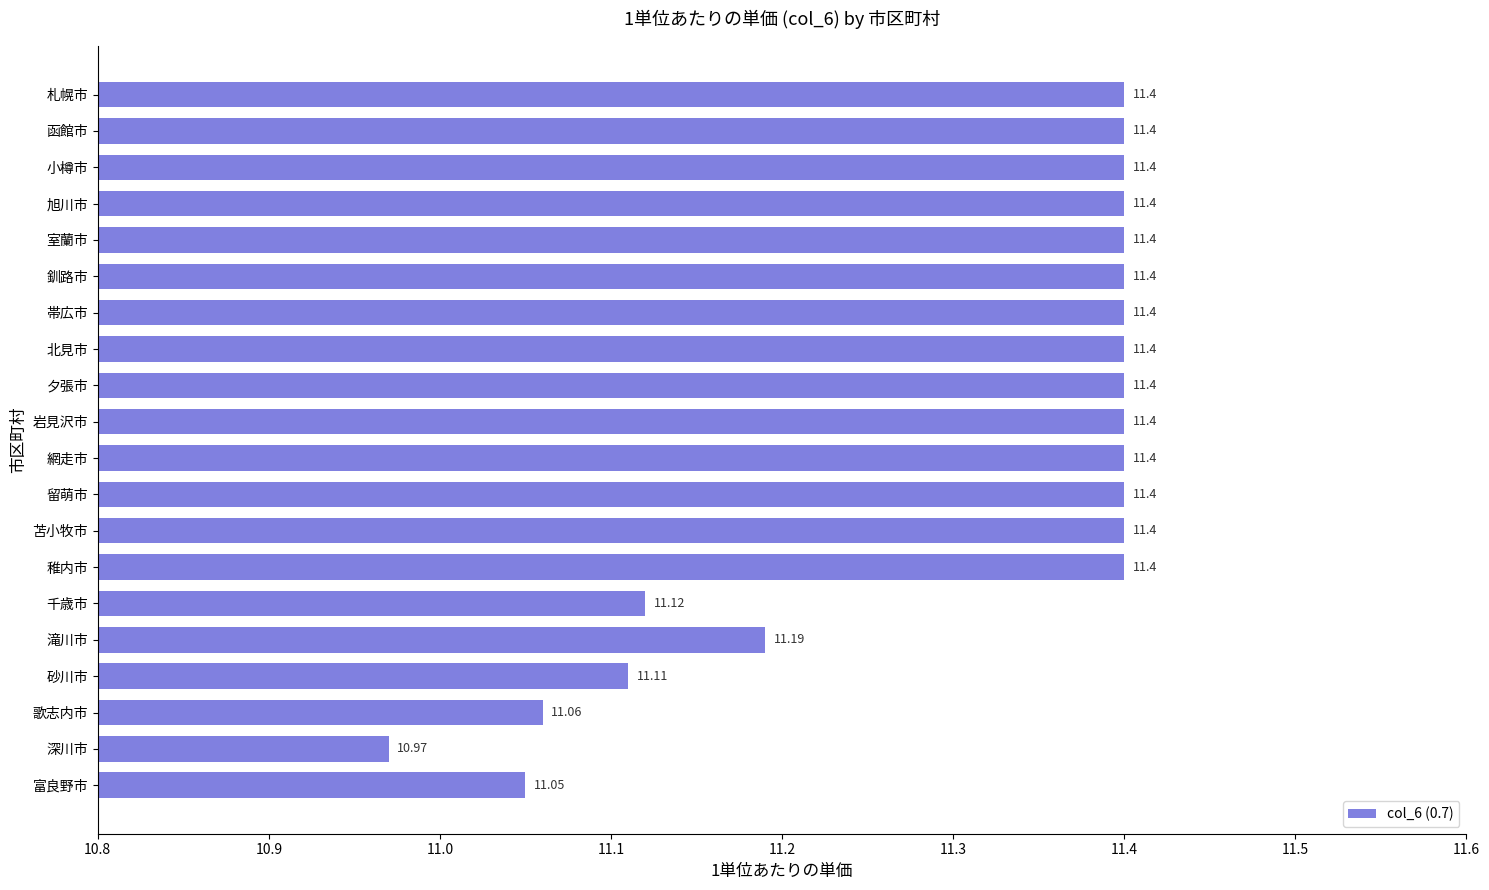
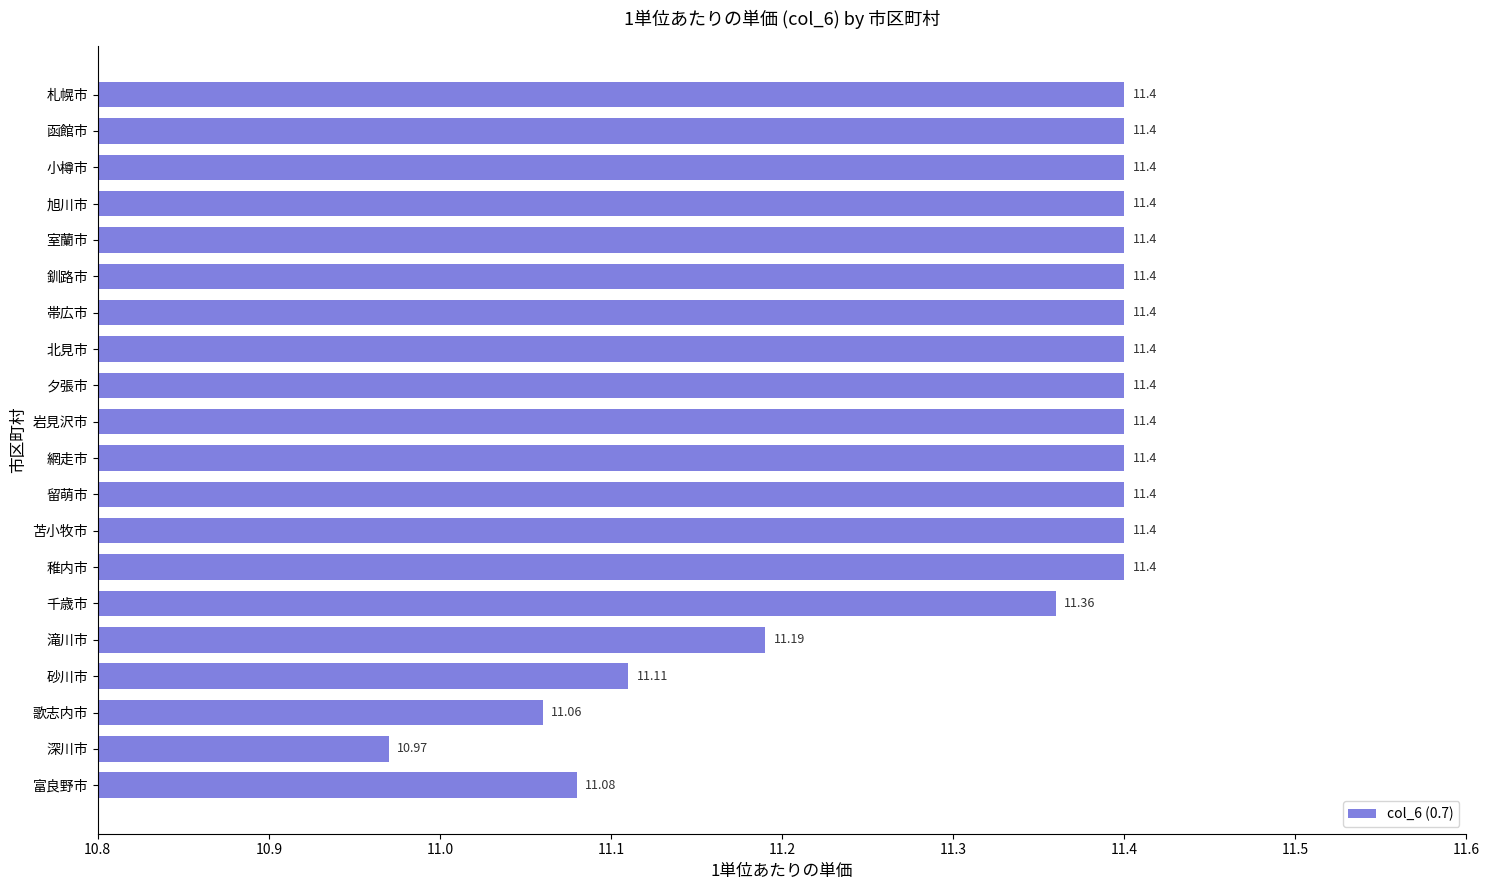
  {
    "札幌市": 11.4,
    "函館市": 11.4,
    "小樽市": 11.4,
    "旭川市": 11.4,
    "室蘭市": 11.4,
    "釧路市": 11.4,
    "帯広市": 11.4,
    "北見市": 11.4,
    "夕張市": 11.4,
    "岩見沢市": 11.4,
    "網走市": 11.4,
    "留萌市": 11.4,
    "苫小牧市": 11.4,
    "稚内市": 11.4,
-   "千歳市": 11.12,
+   "千歳市": 11.36,
    "滝川市": 11.19,
    "砂川市": 11.11,
    "歌志内市": 11.06,
    "深川市": 10.97,
-   "富良野市": 11.05
+   "富良野市": 11.08
  }
